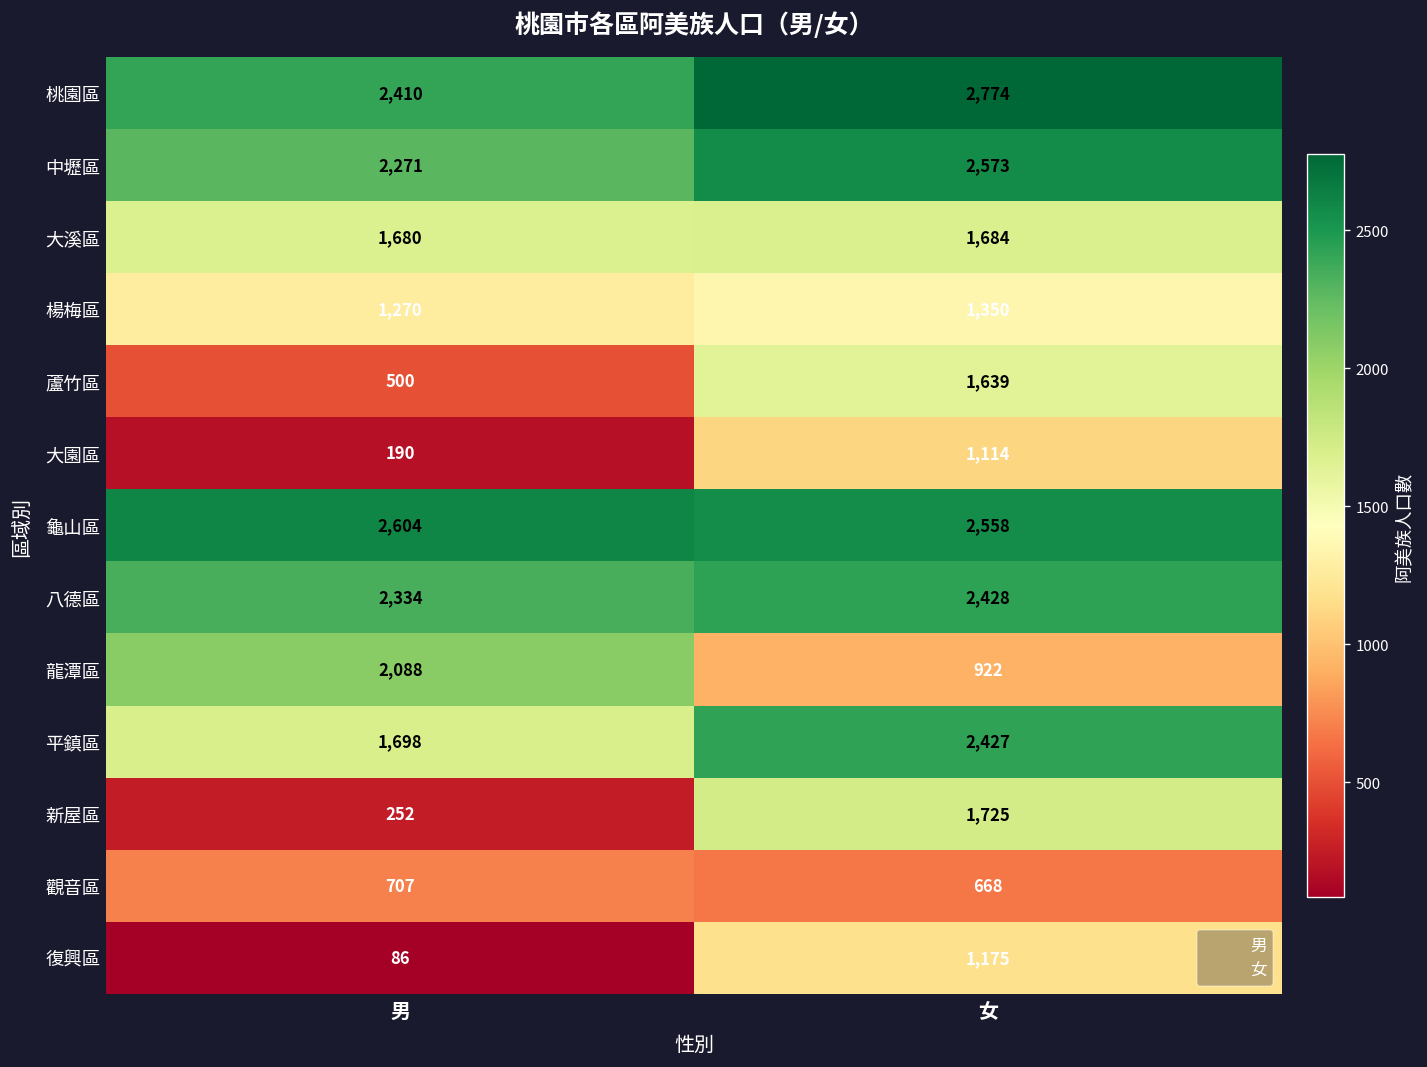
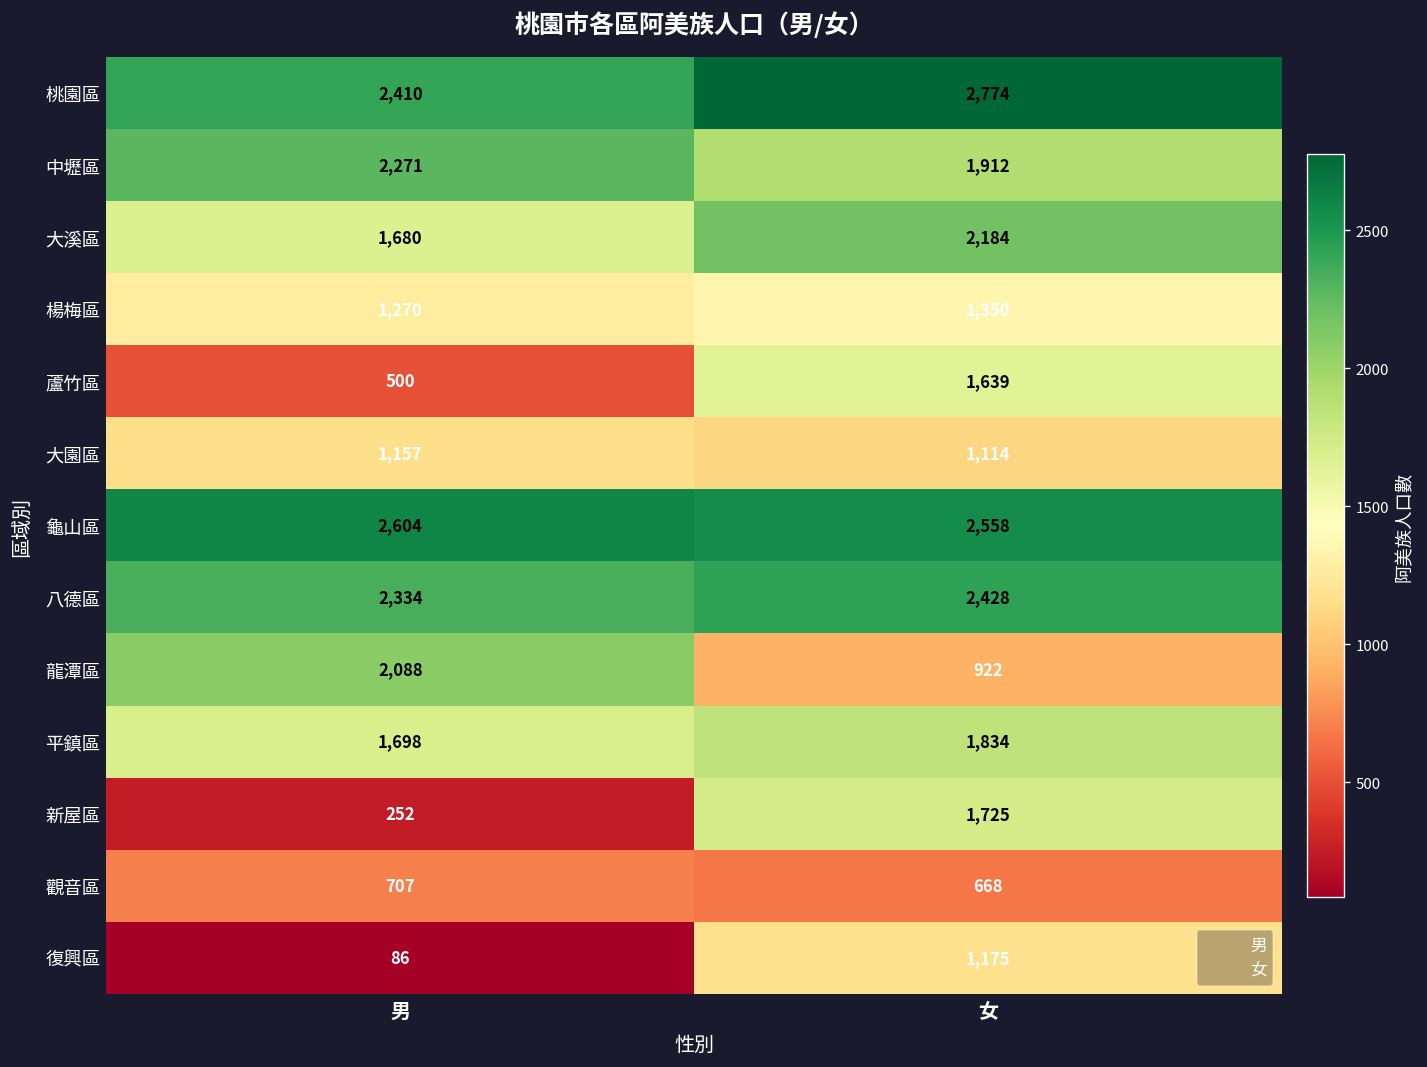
  {
    "桃園區": {
      "男": "2,410",
      "女": "2,774"
    },
    "中壢區": {
      "男": "2,271",
-     "女": "2,573"
+     "女": "1,912"
    },
    "大溪區": {
      "男": "1,680",
-     "女": "1,684"
+     "女": "2,184"
    },
    "楊梅區": {
      "男": "1,270",
      "女": "1,350"
    },
    "蘆竹區": {
      "男": "500",
      "女": "1,639"
    },
    "大園區": {
-     "男": "190",
+     "男": "1,157",
      "女": "1,114"
    },
    "龜山區": {
      "男": "2,604",
      "女": "2,558"
    },
    "八德區": {
      "男": "2,334",
      "女": "2,428"
    },
    "龍潭區": {
      "男": "2,088",
      "女": "922"
    },
    "平鎮區": {
      "男": "1,698",
-     "女": "2,427"
+     "女": "1,834"
    },
    "新屋區": {
      "男": "252",
      "女": "1,725"
    },
    "觀音區": {
      "男": "707",
      "女": "668"
    },
    "復興區": {
      "男": "86",
      "女": "1,175"
    }
  }
